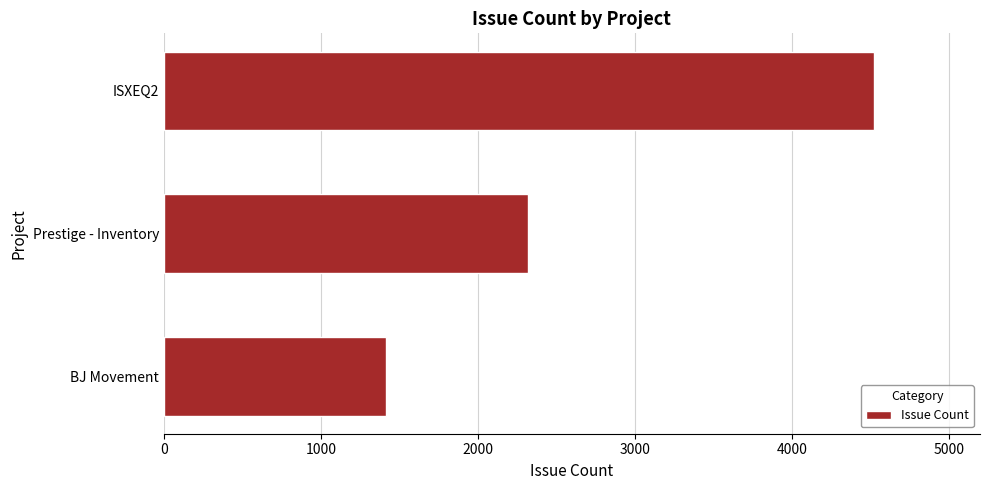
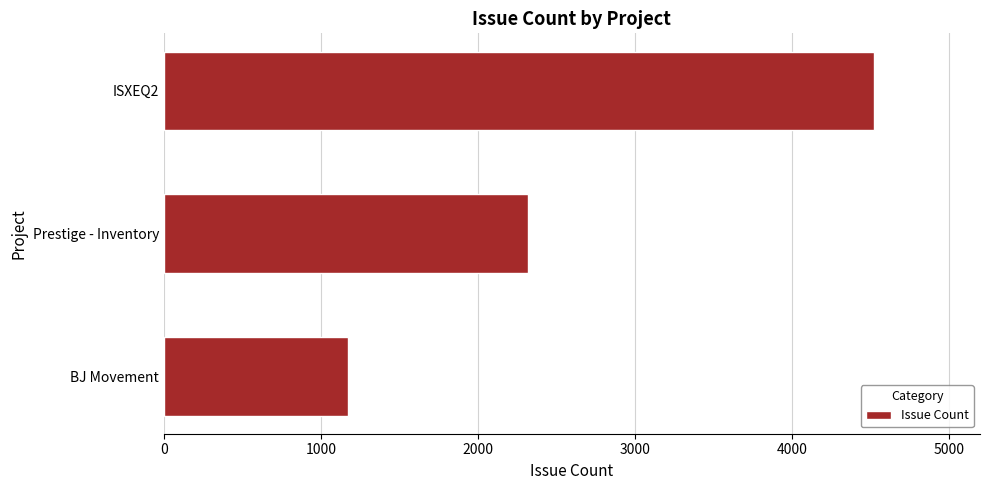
  {
    "ISXEQ2": 4520,
    "Prestige - Inventory": 2320,
-   "BJ Movement": 1410
+   "BJ Movement": 1180
  }
